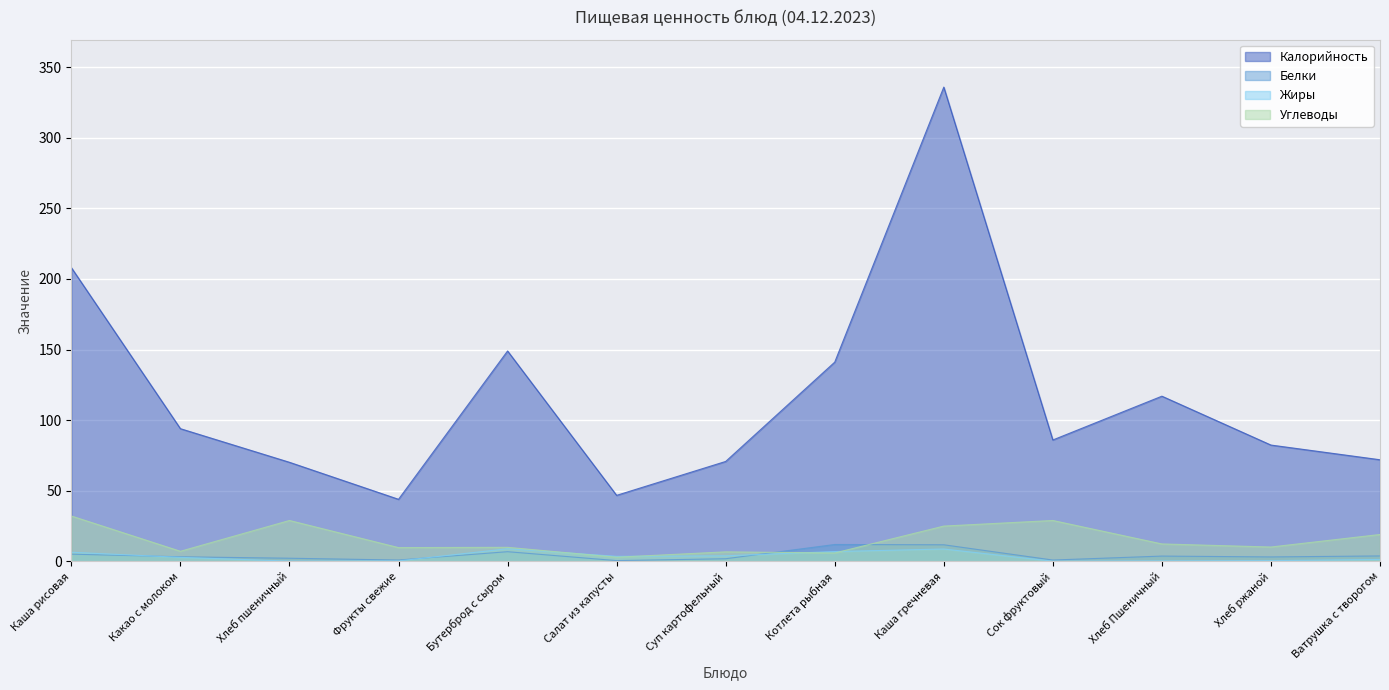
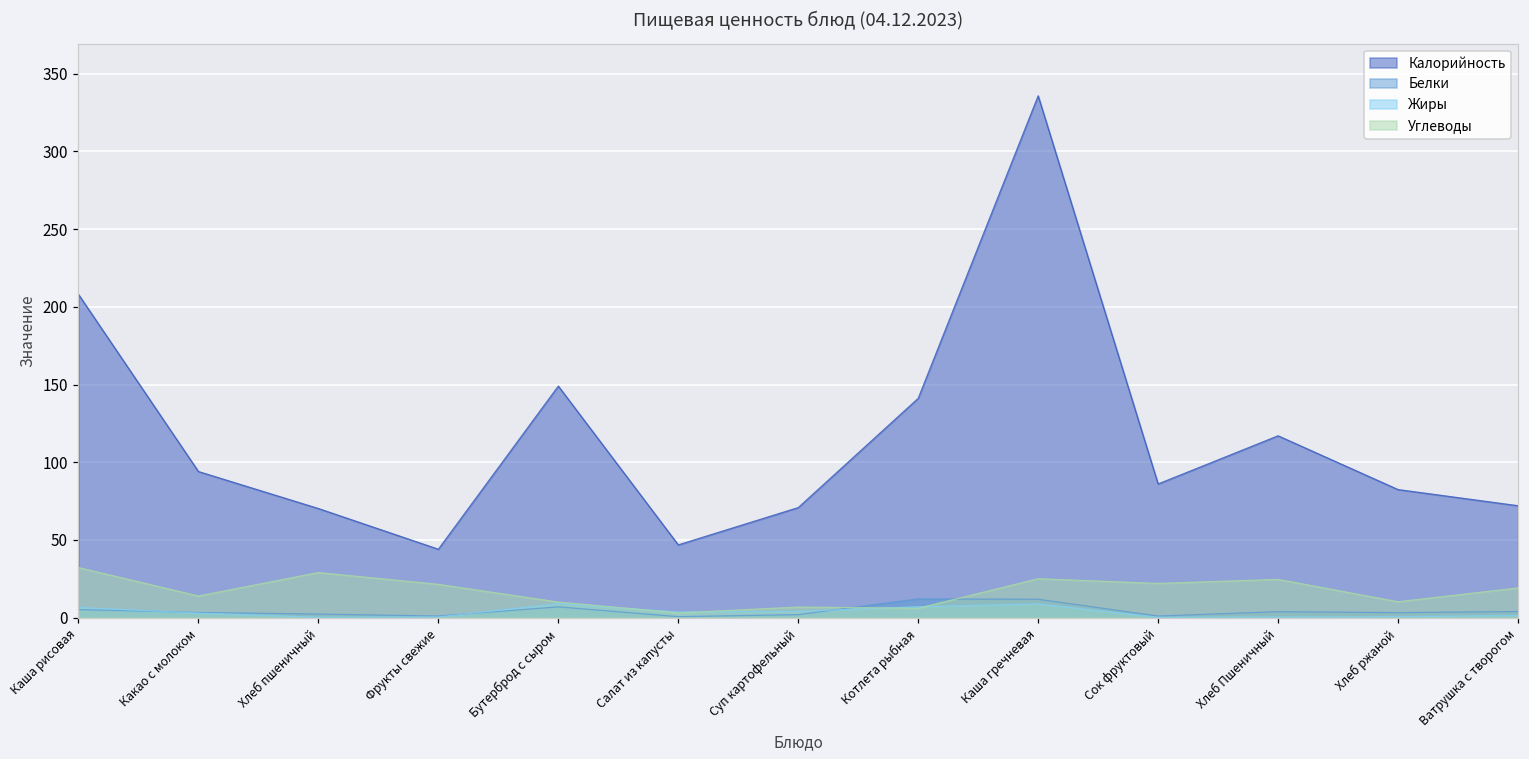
  {
    "Углеводы": {
      "Каша рисовая": 32,
-     "Какао с молоком": 7,
+     "Какао с молоком": 14,
      "Хлеб пшеничный": 29,
-     "Фрукты свежие": 10,
+     "Фрукты свежие": 21,
      "Суп картофельный": 7,
      "Каша гречневая": 25,
-     "Сок фруктовый": 29,
-     "Хлеб Пшеничный": 12,
+     "Сок фруктовый": 22,
+     "Хлеб Пшеничный": 25,
      "Хлеб ржаной": 10,
      "Ватрушка с творогом": 19
    }
  }
